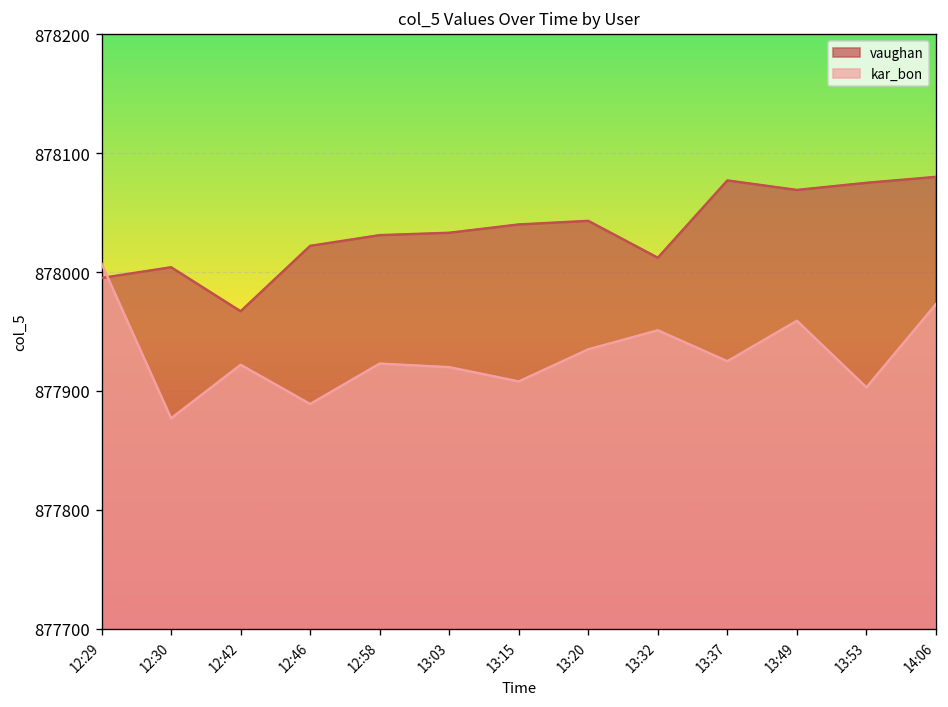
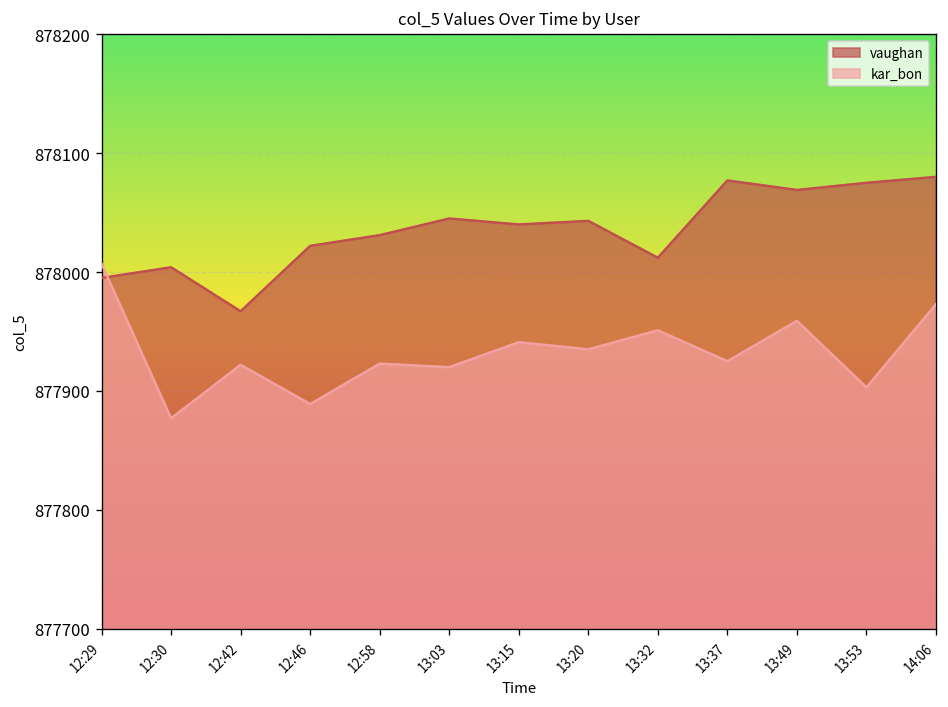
  {
    "vaughan": {
      "12:29": 878000,
      "12:30": 878000,
      "12:42": 877970,
      "12:46": 878020,
      "12:58": 878030,
-     "13:03": 878030,
+     "13:03": 878050,
      "13:15": 878040,
      "13:20": 878040,
      "13:32": 878010,
      "13:37": 878080,
      "13:49": 878070,
      "13:53": 878080,
      "14:06": 878080
    },
    "kar_bon": {
      "12:29": 878010,
      "12:30": 877880,
      "12:42": 877920,
      "12:46": 877890,
      "12:58": 877920,
      "13:03": 877920,
-     "13:15": 877910,
+     "13:15": 877940,
      "13:20": 877940,
      "13:32": 877950,
      "13:37": 877930,
      "13:49": 877960,
      "13:53": 877900,
      "14:06": 877970
    }
  }
